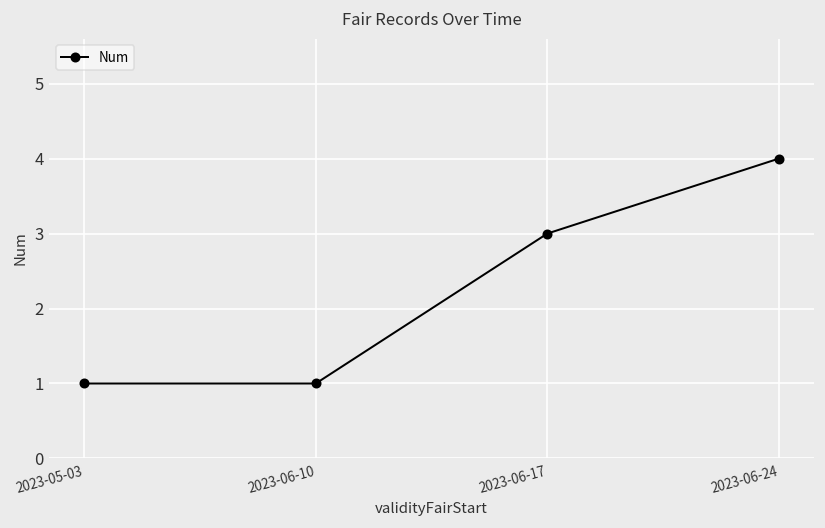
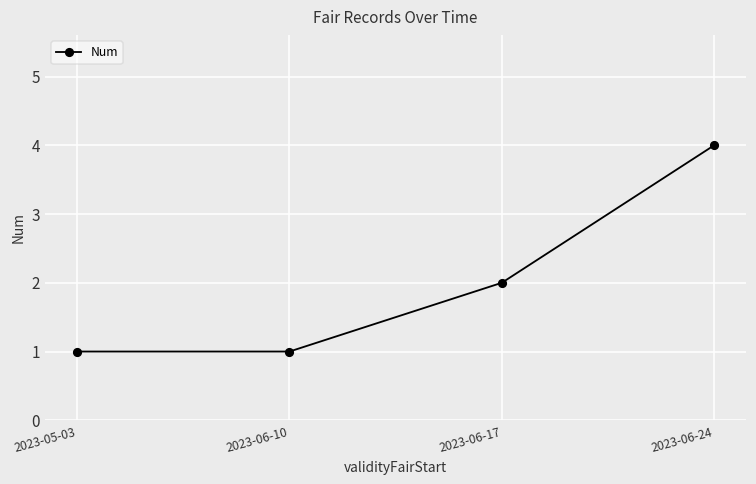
  {
    "2023-05-03": 1,
    "2023-06-10": 1,
-   "2023-06-17": 3,
+   "2023-06-17": 2,
    "2023-06-24": 4
  }
